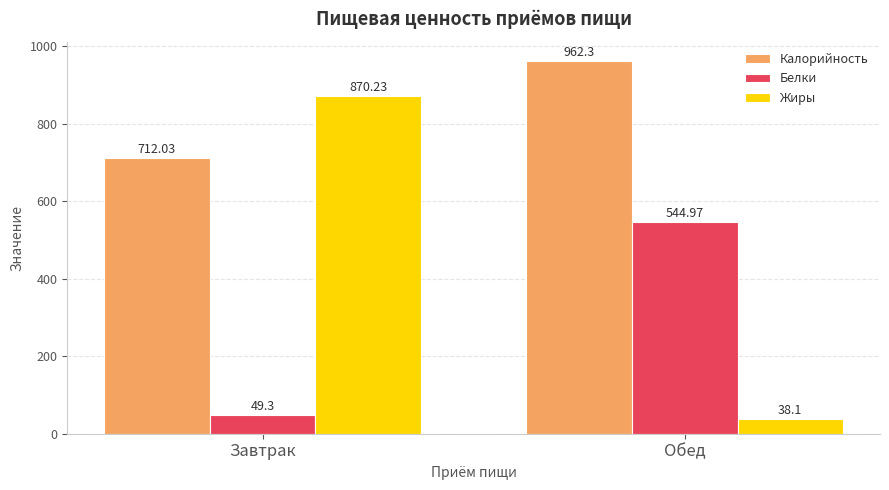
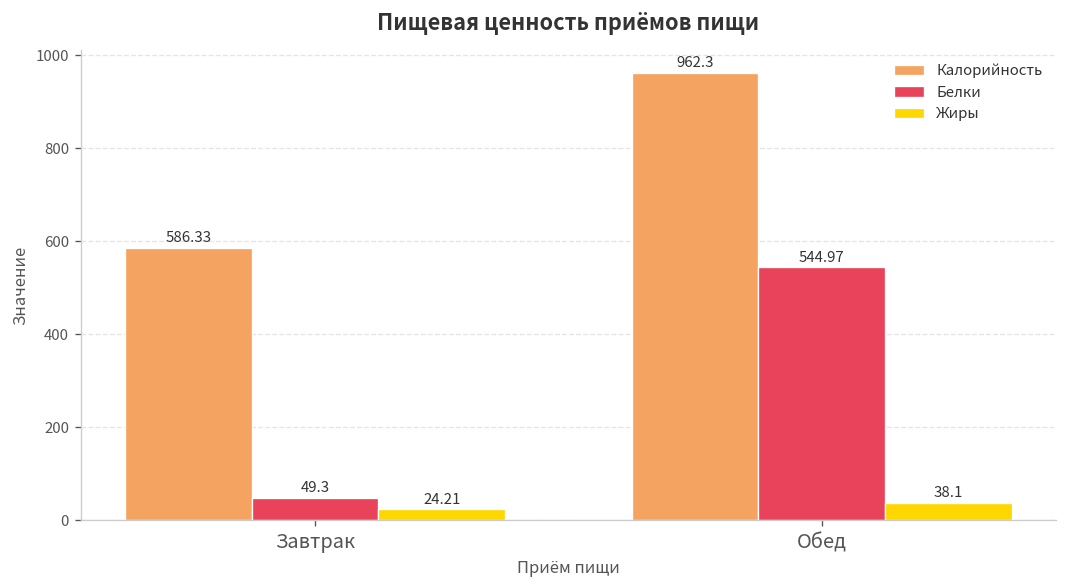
  {
    "Калорийность": {
-     "Завтрак": 712.03,
+     "Завтрак": 586.33,
      "Обед": 962.3
    },
    "Белки": {
      "Завтрак": 49.3,
      "Обед": 544.97
    },
    "Жиры": {
-     "Завтрак": 870.23,
+     "Завтрак": 24.21,
      "Обед": 38.1
    }
  }
